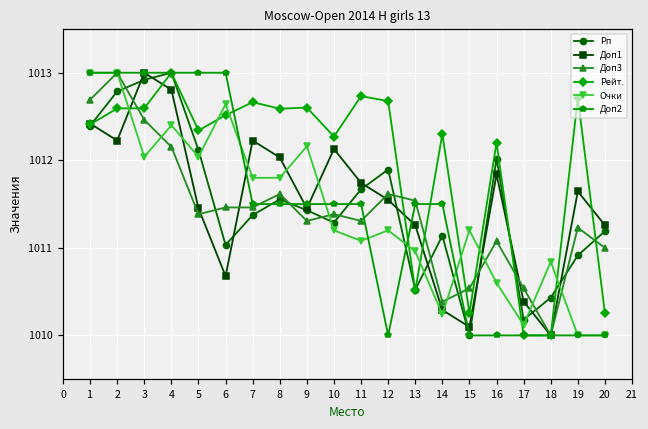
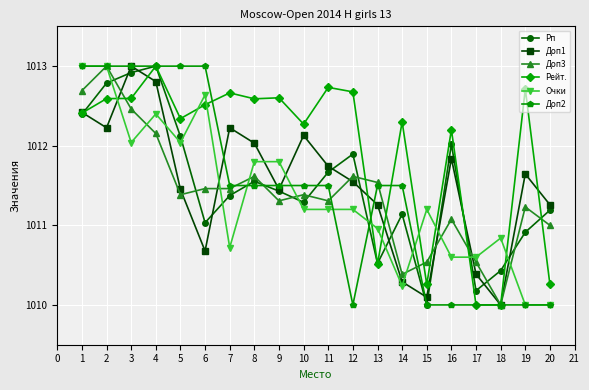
  {
    "Очки": {
      "3": 1012.0,
      "4": 1012.4,
      "5": 1012.0,
      "6": 1012.6,
-     "7": 1011.8,
+     "7": 1010.7,
      "8": 1011.8,
-     "9": 1012.2,
+     "9": 1011.8,
      "10": 1011.2,
-     "11": 1011.1,
+     "11": 1011.2,
      "12": 1011.2,
      "13": 1011.0,
      "14": 1010.2,
      "15": 1011.2,
      "16": 1010.6,
-     "17": 1010.1,
+     "17": 1010.6,
      "18": 1010.8
    }
  }
